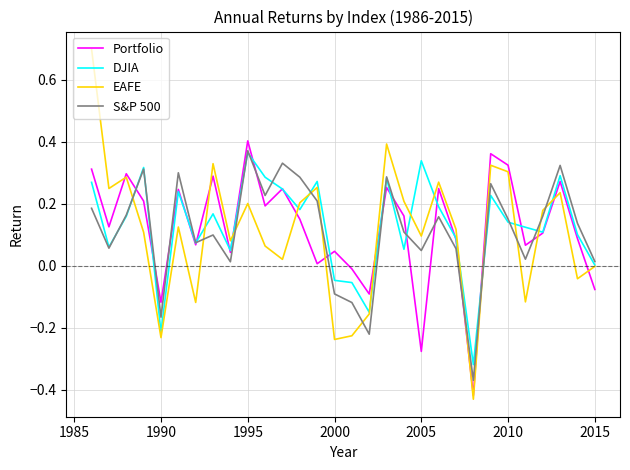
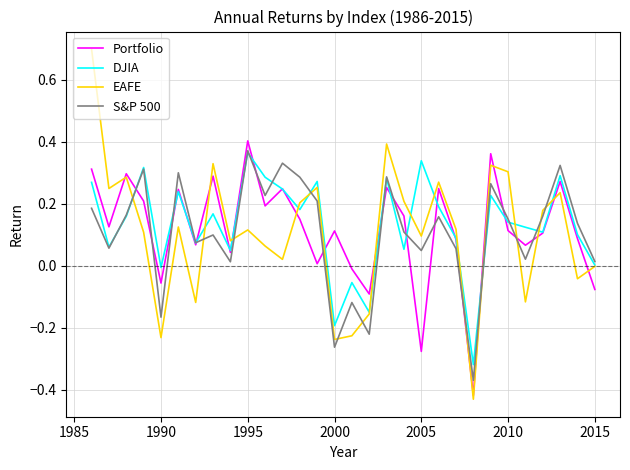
  {
    "Portfolio": {
-     "1990": -0.12,
+     "1990": -0.06,
      "1995": 0.40,
-     "2000": 0.05,
+     "2000": 0.11,
      "2005": -0.28,
-     "2010": 0.32,
+     "2010": 0.11,
      "2015": -0.08
    },
    "DJIA": {
-     "1990": -0.22,
-     "2000": -0.05,
+     "1990": -0.01,
+     "2000": -0.19,
      "2005": 0.34,
      "2010": 0.14
    },
    "EAFE": {
      "1990": -0.23,
-     "1995": 0.20,
+     "1995": 0.12,
      "2000": -0.24,
      "2005": 0.10,
      "2010": 0.30
    },
    "S&P 500": {
      "1990": -0.17,
-     "2000": -0.09,
+     "2000": -0.26,
      "2005": 0.05,
      "2010": 0.15,
      "2015": 0.01
    }
  }
